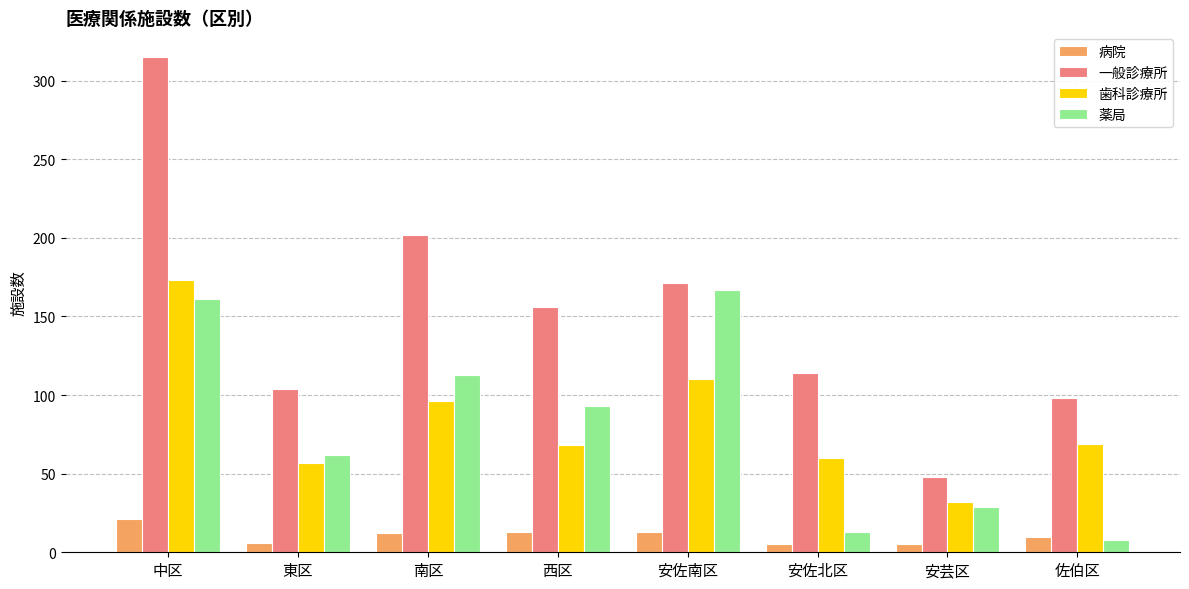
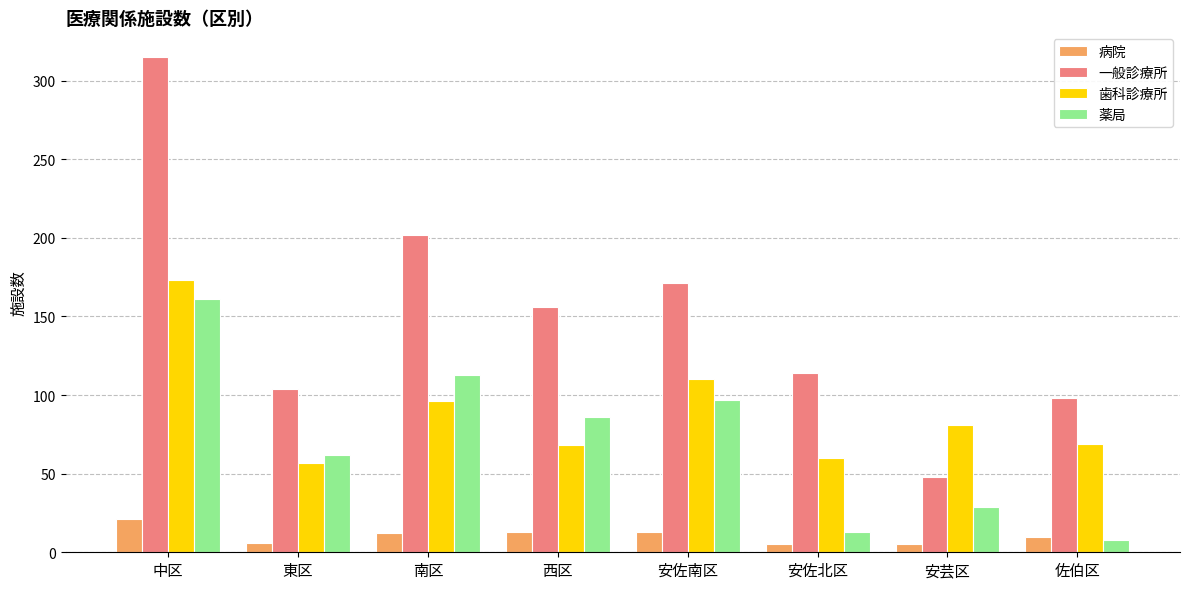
  {
    "歯科診療所": {
      "中区": 173,
      "東区": 57,
      "南区": 96,
      "西区": 68,
      "安佐南区": 110,
      "安佐北区": 60,
-     "安芸区": 32,
+     "安芸区": 81,
      "佐伯区": 69
    },
    "薬局": {
      "中区": 161,
      "東区": 62,
      "南区": 113,
-     "西区": 93,
-     "安佐南区": 167,
+     "西区": 86,
+     "安佐南区": 97,
      "安佐北区": 13,
      "安芸区": 29,
      "佐伯区": 8
    }
  }
